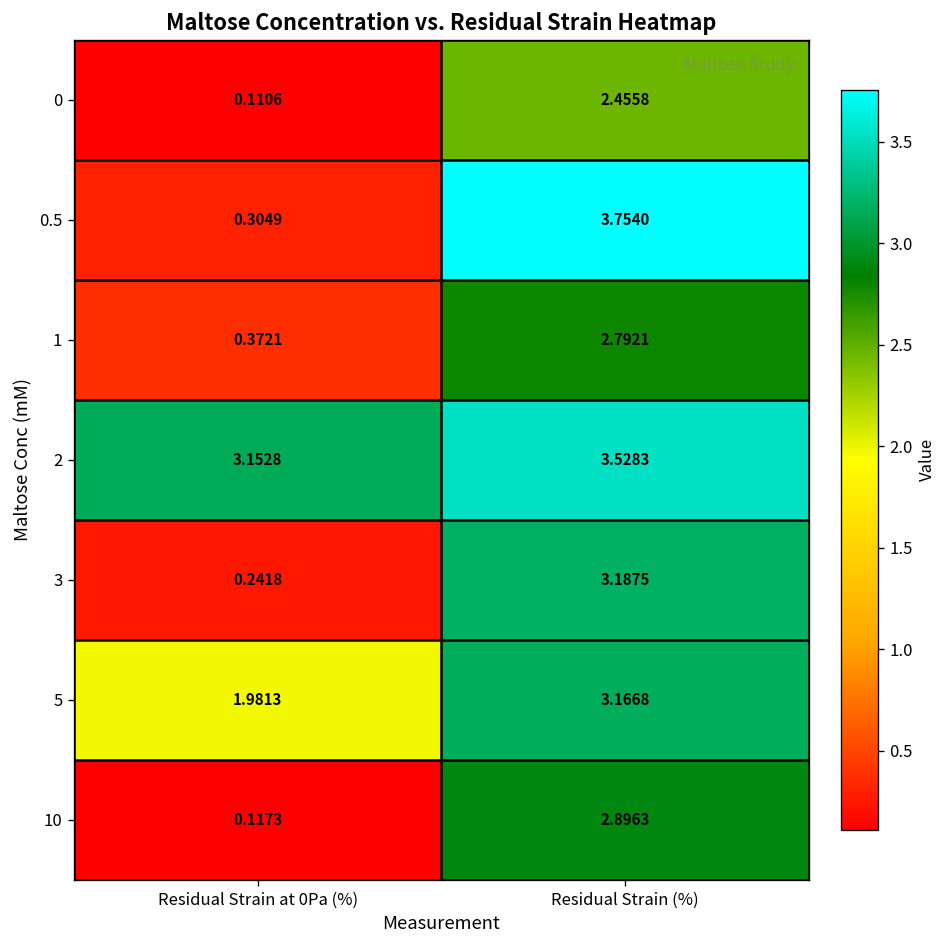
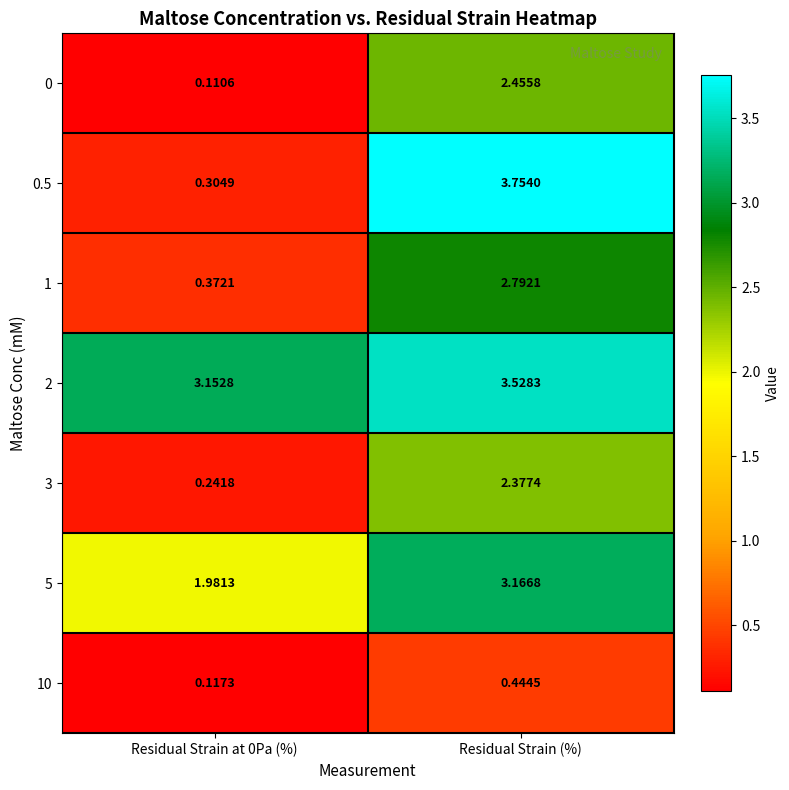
  {
    "0": {
      "Residual Strain at 0Pa (%)": 0.1106
    },
    "0.5": {
      "Residual Strain at 0Pa (%)": 0.3049,
      "Residual Strain (%)": 3.7540
    },
    "1": {
      "Residual Strain at 0Pa (%)": 0.3721,
      "Residual Strain (%)": 2.7921
    },
    "2": {
      "Residual Strain at 0Pa (%)": 3.1528,
      "Residual Strain (%)": 3.5283
    },
    "3": {
      "Residual Strain at 0Pa (%)": 0.2418,
-     "Residual Strain (%)": 3.1875
+     "Residual Strain (%)": 2.3774
    },
    "5": {
      "Residual Strain at 0Pa (%)": 1.9813,
      "Residual Strain (%)": 3.1668
    },
    "10": {
      "Residual Strain at 0Pa (%)": 0.1173,
-     "Residual Strain (%)": 2.8963
+     "Residual Strain (%)": 0.4445
    }
  }
